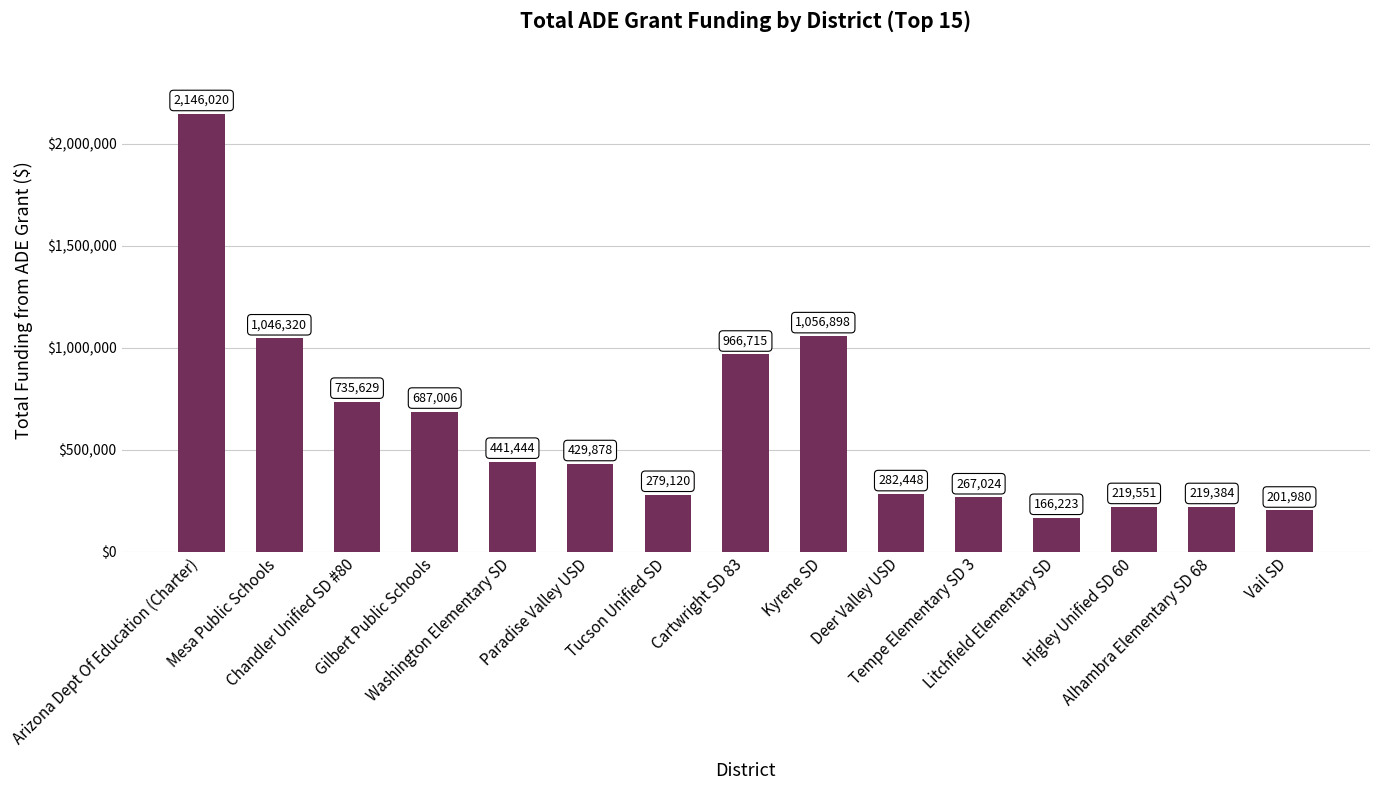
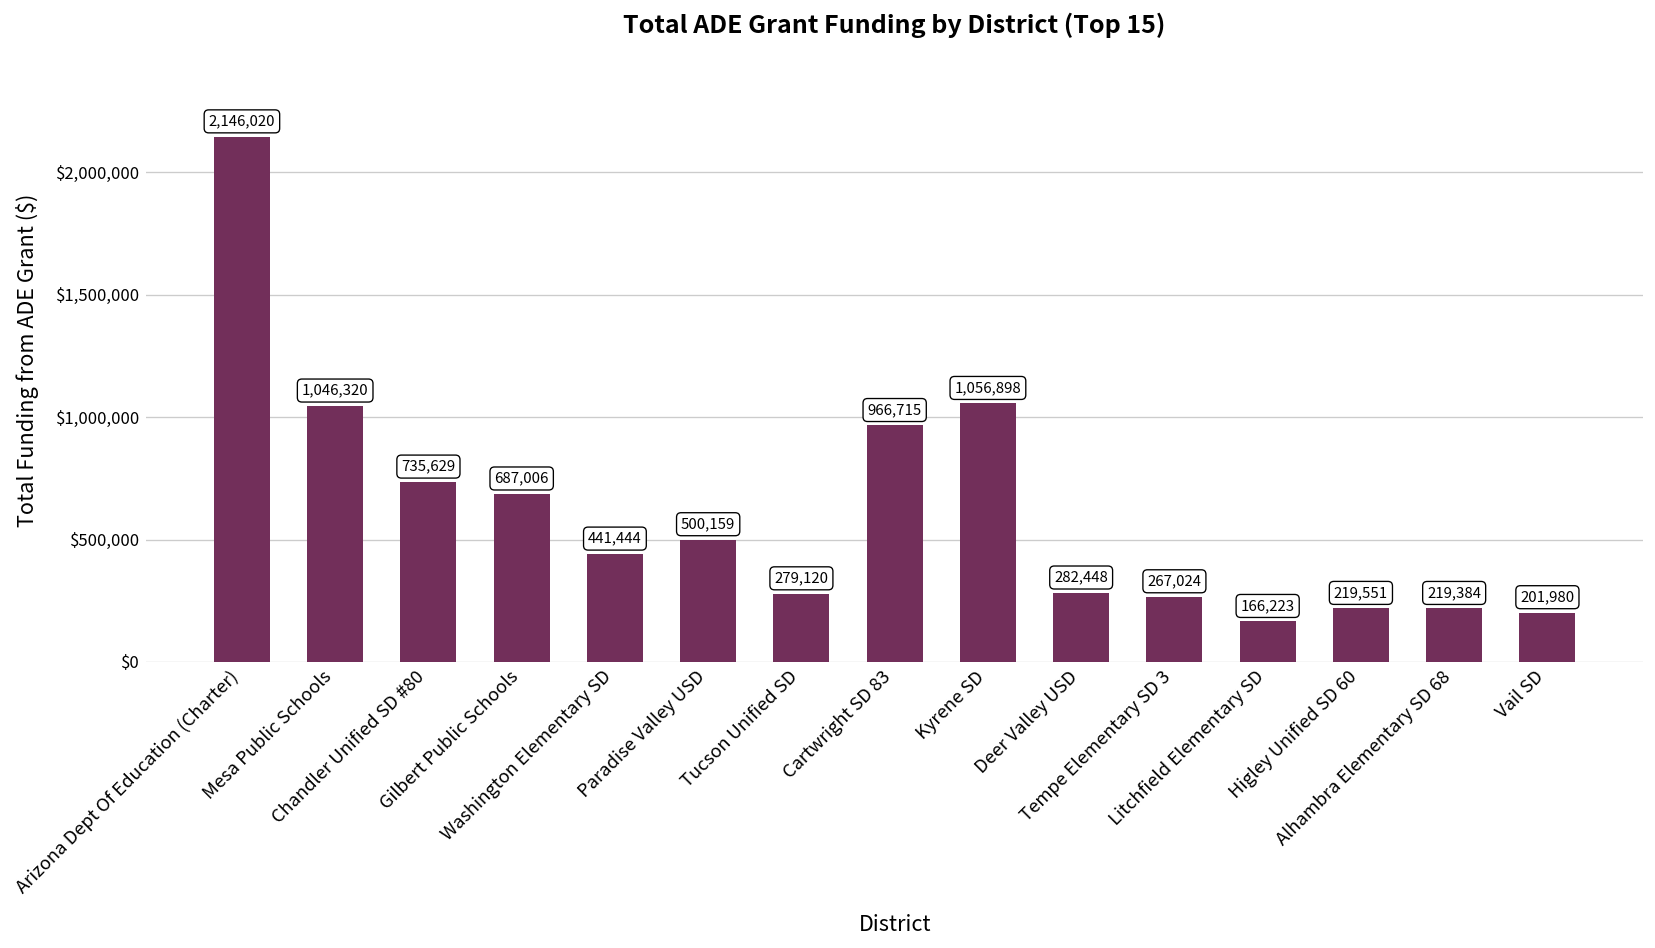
  {
-   "Paradise Valley USD": "429,878"
+   "Paradise Valley USD": "500,159"
  }
